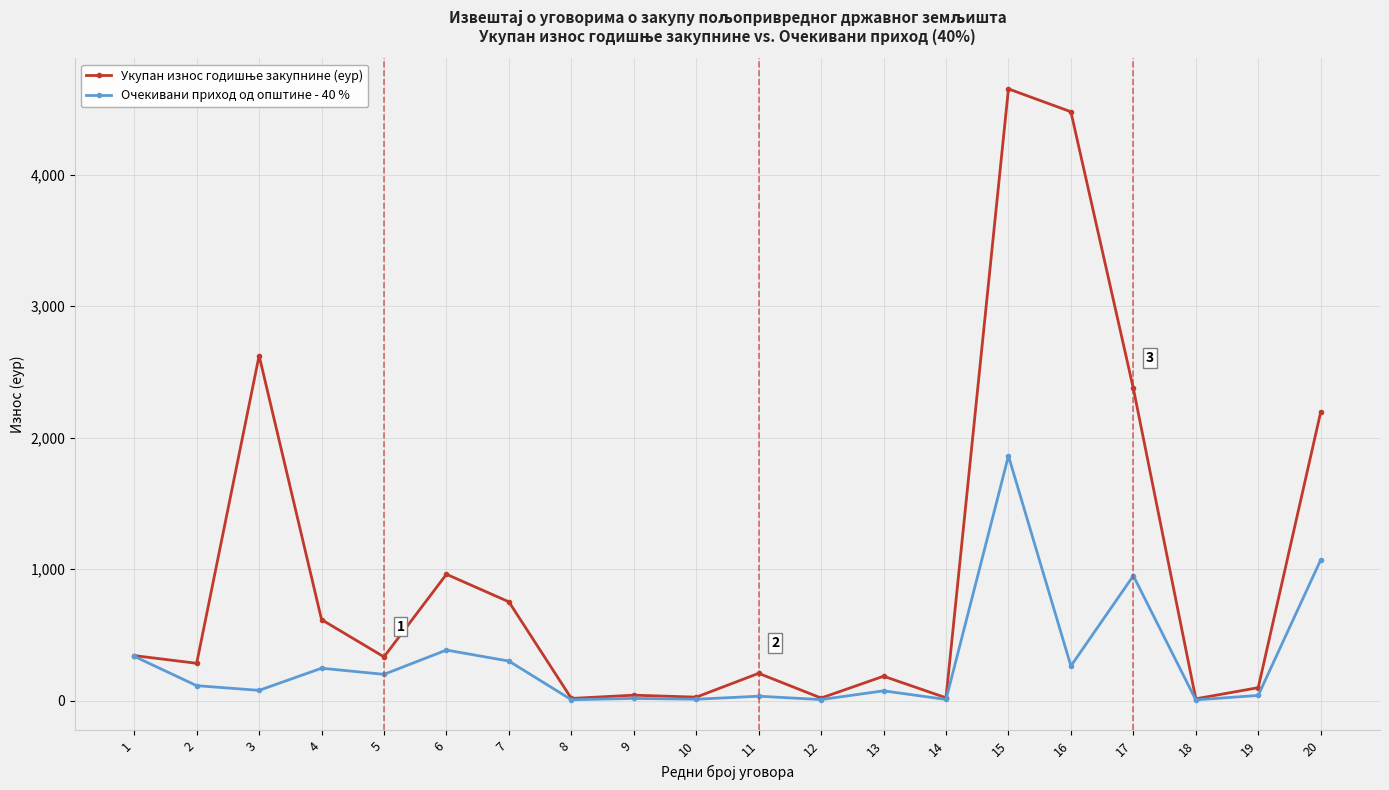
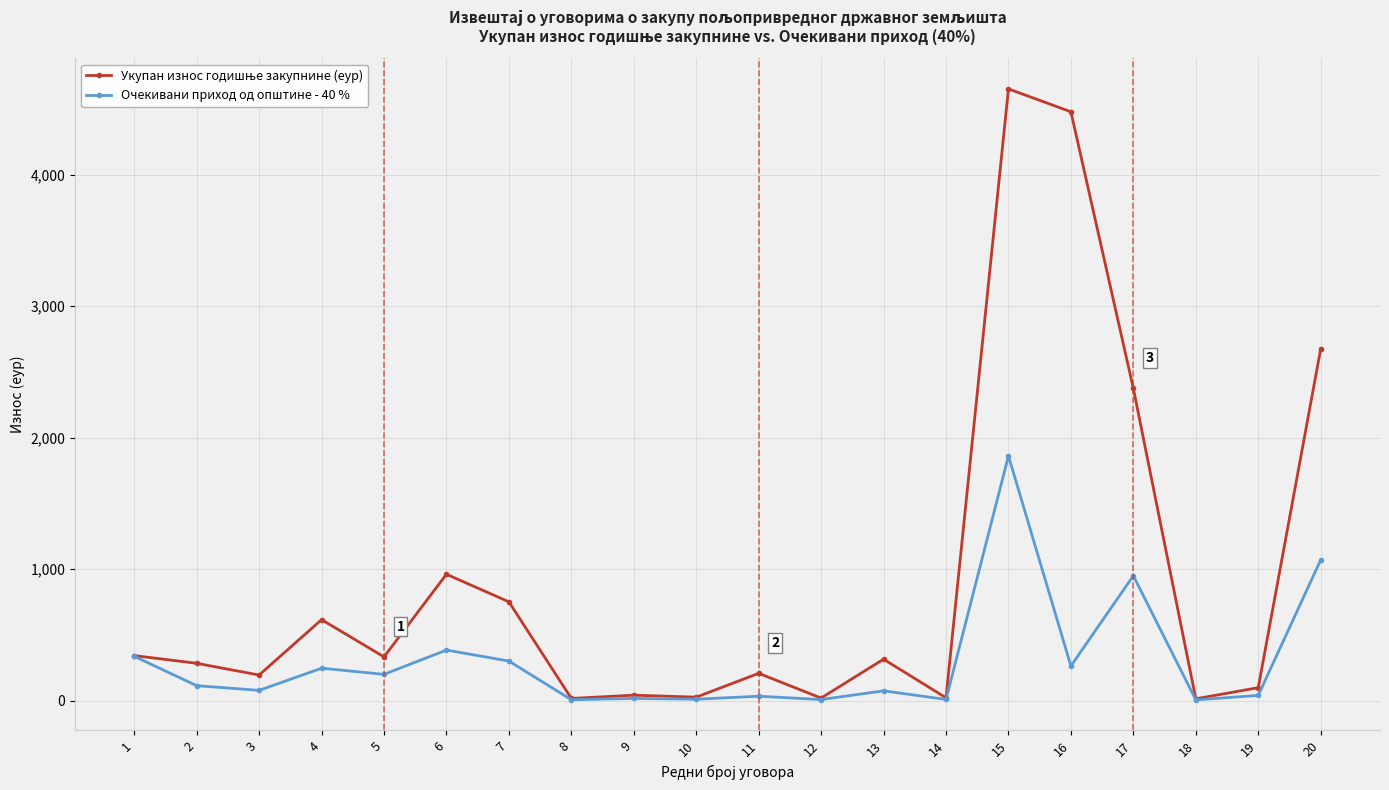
  {
    "Укупан износ годишње закупнине (еур)": {
      "2": "280",
-     "3": "2,620",
+     "3": "190",
      "4": "620",
      "5": "330",
      "6": "960",
      "7": "750",
      "9": "40",
      "11": "210",
-     "13": "190",
+     "13": "310",
      "15": "4,650",
      "16": "4,480",
      "17": "2,370",
      "19": "100",
-     "20": "2,190"
+     "20": "2,670"
    },
    "Очекивани приход од општине - 40 %": {
      "2": "110",
      "3": "80",
      "4": "250",
      "5": "200",
      "6": "380",
      "7": "300",
      "9": "20",
      "11": "30",
      "13": "70",
      "15": "1,860",
      "16": "260",
      "17": "950",
      "19": "40",
      "20": "1,070"
    }
  }
